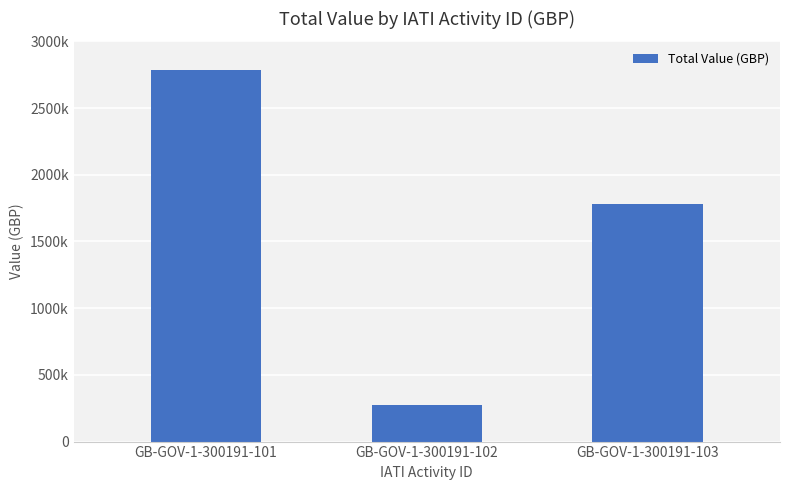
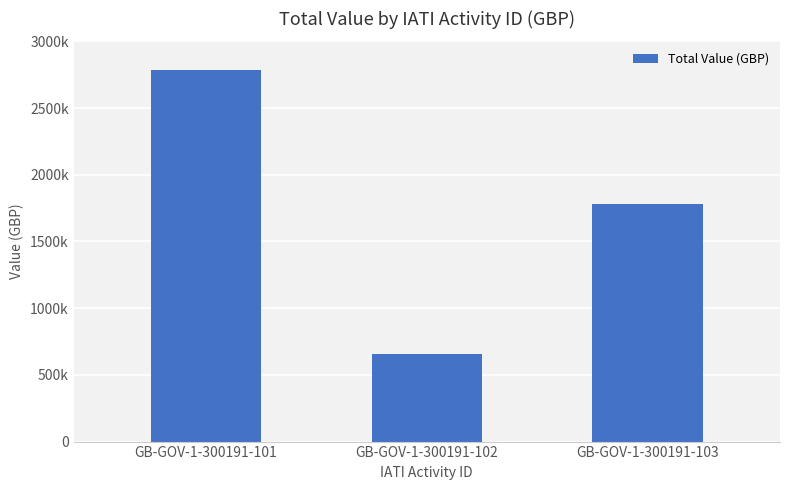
  {
    "GB-GOV-1-300191-101": 2790000,
-   "GB-GOV-1-300191-102": 270000,
+   "GB-GOV-1-300191-102": 660000,
    "GB-GOV-1-300191-103": 1780000
  }
